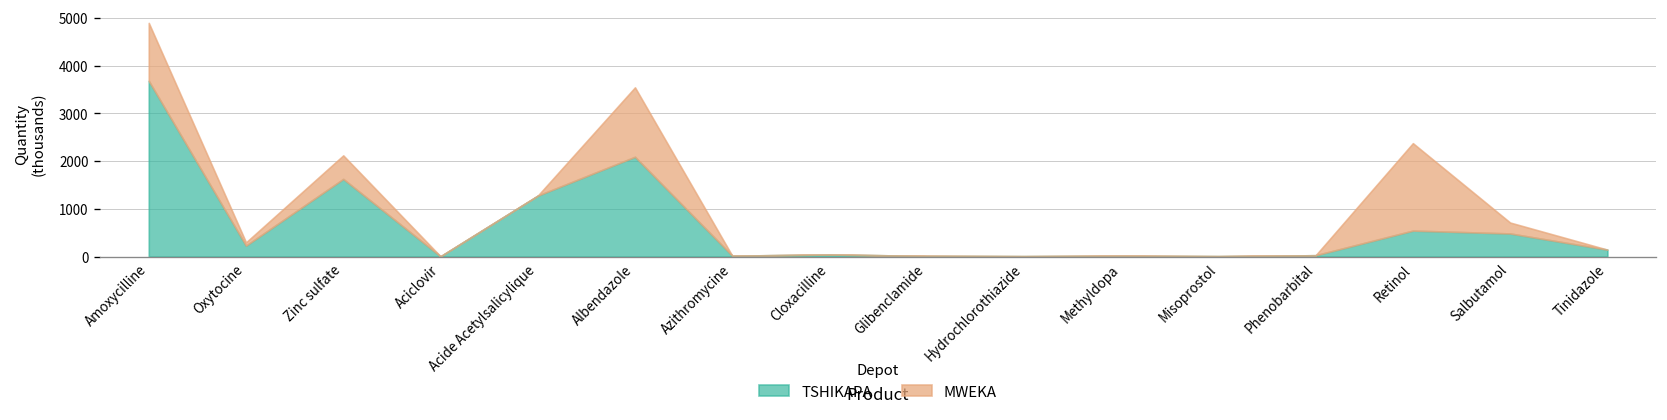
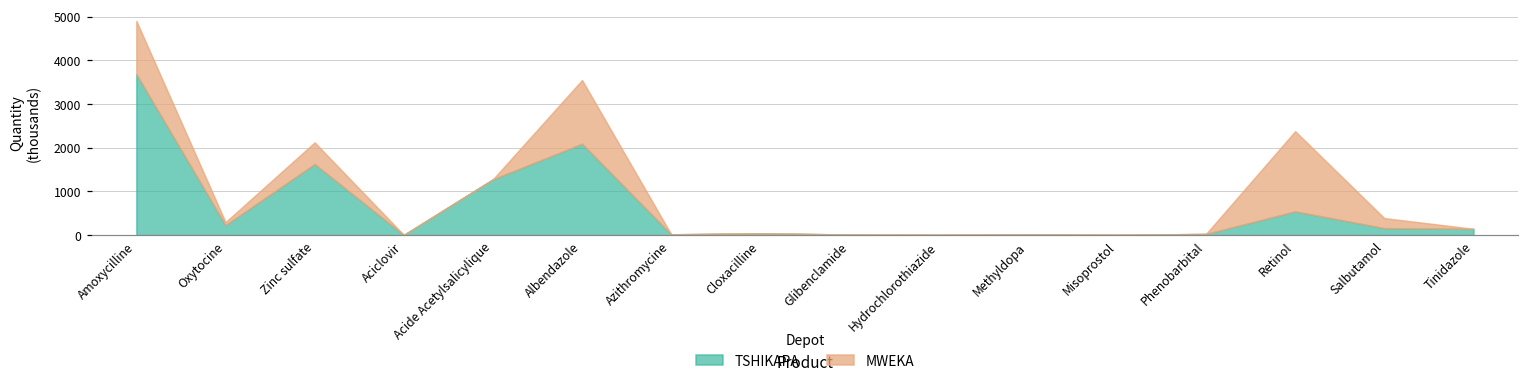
  {
    "TSHIKAPA": {
      "Amoxycilline": 3700,
      "Oxytocine": 200,
      "Zinc sulfate": 1600,
      "Albendazole": 2100,
      "Retinol": 500,
-     "Salbutamol": 500
+     "Salbutamol": 200
    },
    "MWEKA": {
      "Amoxycilline": 1200,
      "Oxytocine": 100,
      "Zinc sulfate": 500,
      "Albendazole": 1500,
      "Retinol": 1800,
      "Salbutamol": 200
    }
  }
